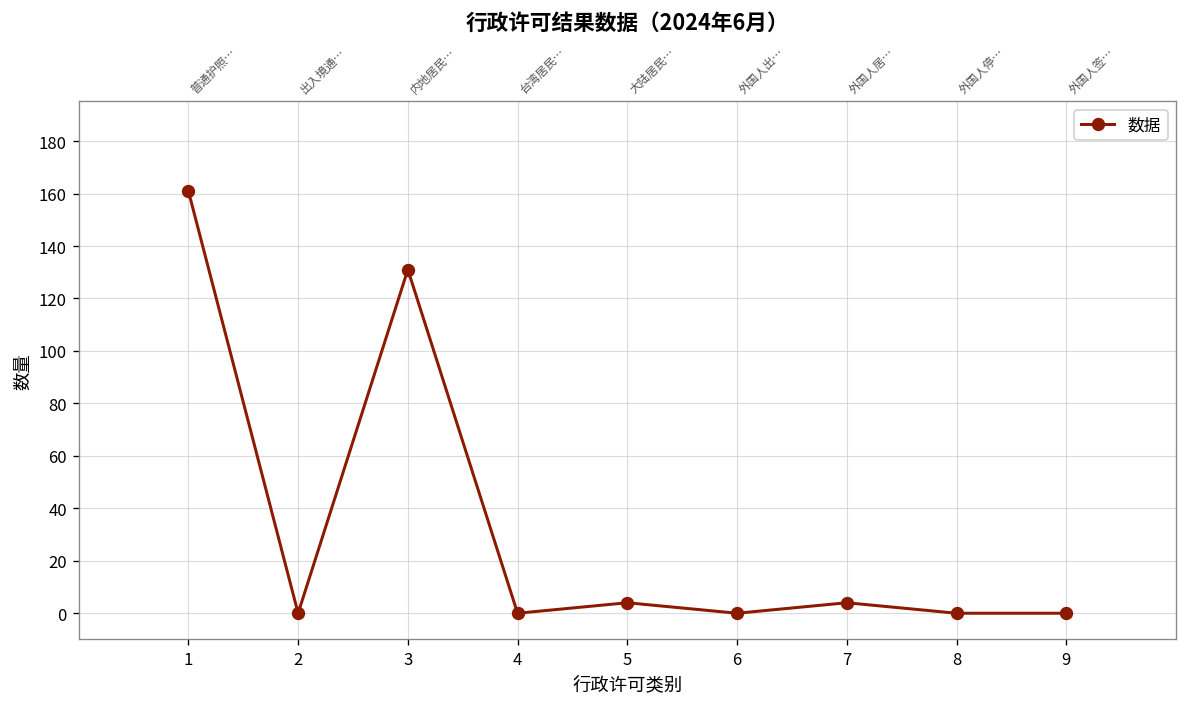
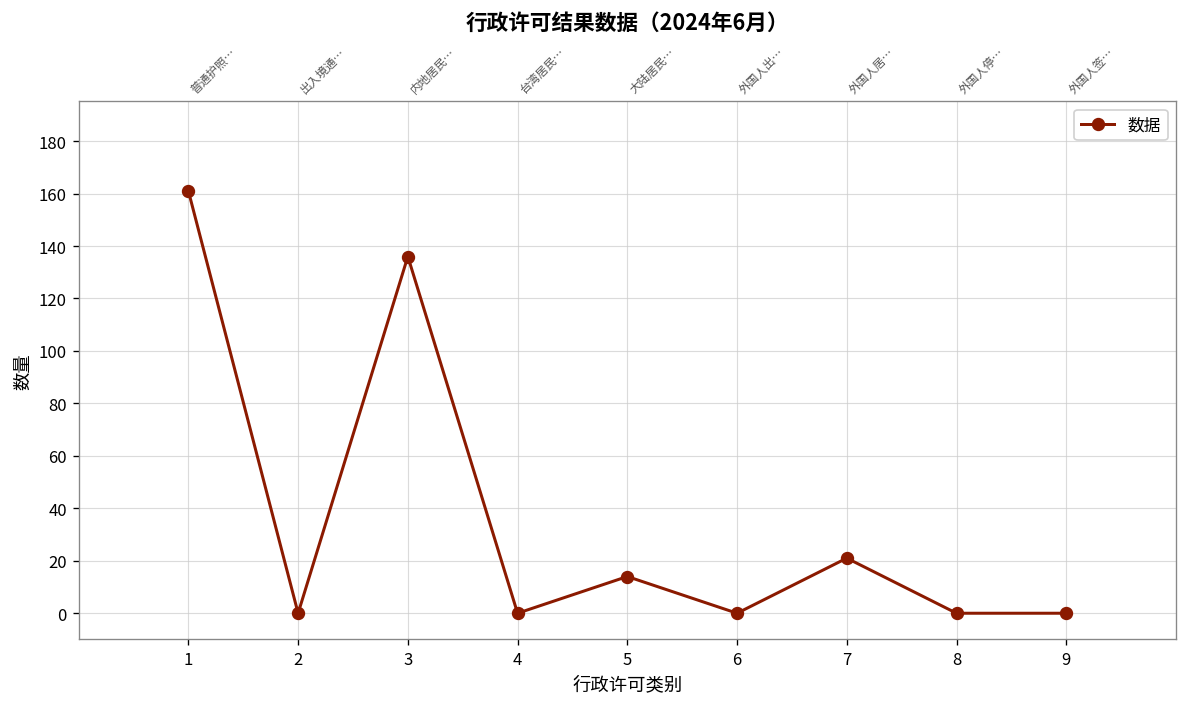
  {
    "1": 161,
    "2": 0,
-   "3": 131,
+   "3": 136,
    "4": 0,
-   "5": 4,
+   "5": 14,
    "6": 0,
-   "7": 4,
+   "7": 21,
    "8": 0,
    "9": 0
  }
